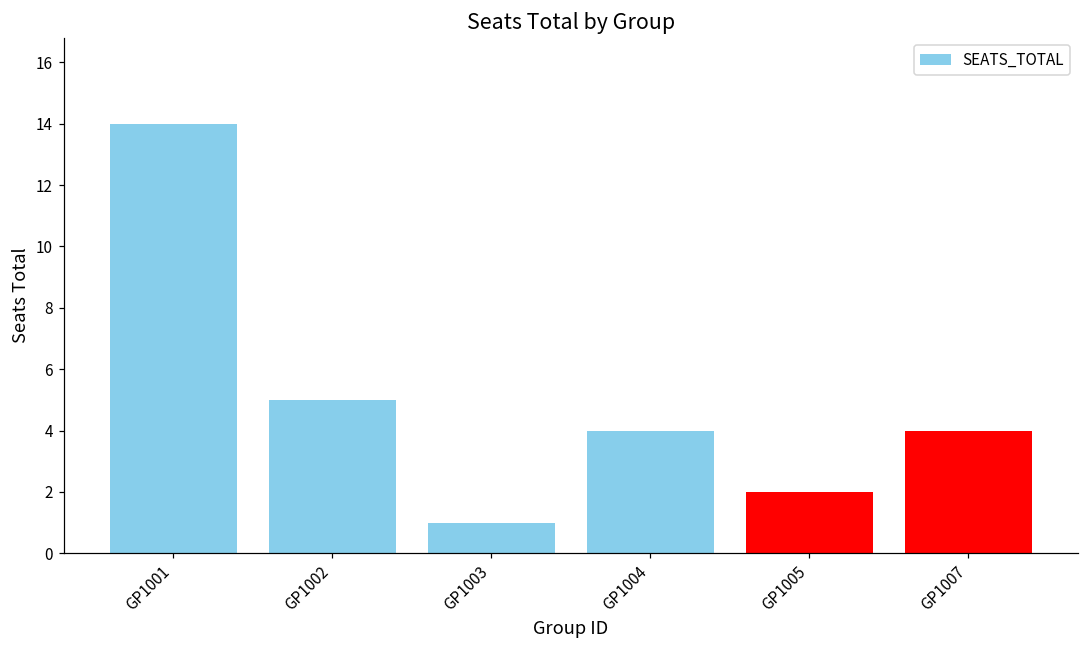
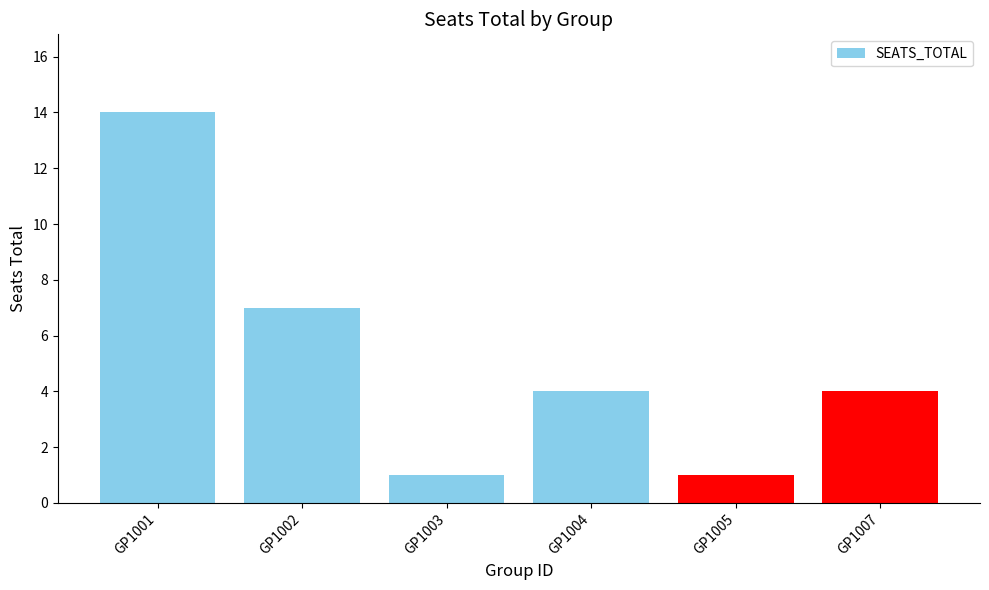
  {
    "GP1001": 14,
-   "GP1002": 5,
+   "GP1002": 7,
    "GP1003": 1,
    "GP1004": 4,
-   "GP1005": 2,
+   "GP1005": 1,
    "GP1007": 4
  }
